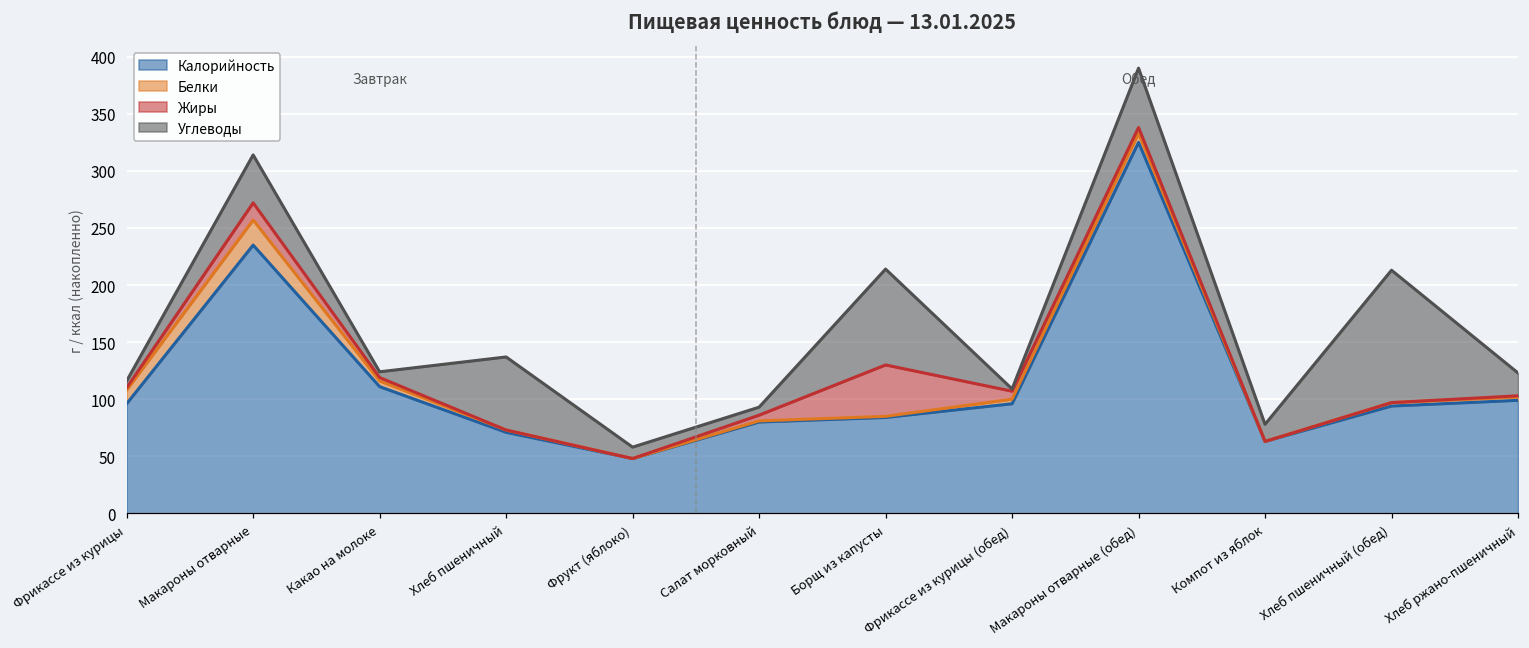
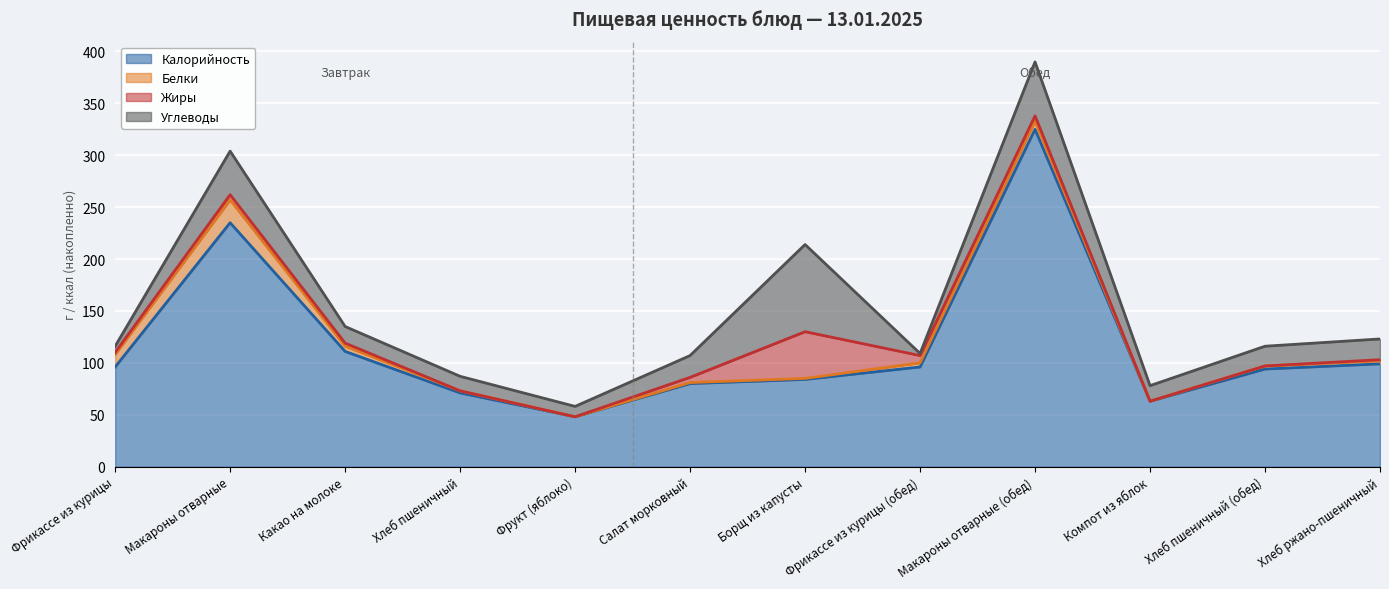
  {
    "Калорийность": {
      "Фрикассе из курицы": 96,
      "Макароны отварные": 235,
      "Какао на молоке": 111,
      "Фрикассе из курицы (обед)": 96,
      "Макароны отварные (обед)": 325,
      "Хлеб пшеничный (обед)": 94,
      "Хлеб ржано-пшеничный": 99
    },
    "Белки": {
      "Макароны отварные": 22,
      "Какао на молоке": 5,
      "Фрикассе из курицы (обед)": 4,
      "Макароны отварные (обед)": 8
    },
    "Жиры": {
-     "Макароны отварные": 15,
+     "Макароны отварные": 5,
      "Какао на молоке": 3,
      "Салат морковный": 5,
      "Борщ из капусты": 45,
      "Макароны отварные (обед)": 5
    },
    "Углеводы": {
      "Фрикассе из курицы": 6,
      "Макароны отварные": 42,
-     "Какао на молоке": 5,
-     "Хлеб пшеничный": 64,
+     "Какао на молоке": 16,
+     "Хлеб пшеничный": 14,
      "Фрукт (яблоко)": 10,
-     "Салат морковный": 7,
+     "Салат морковный": 21,
      "Борщ из капусты": 84,
      "Макароны отварные (обед)": 52,
      "Компот из яблок": 15,
-     "Хлеб пшеничный (обед)": 116,
+     "Хлеб пшеничный (обед)": 19,
      "Хлеб ржано-пшеничный": 20
    }
  }
